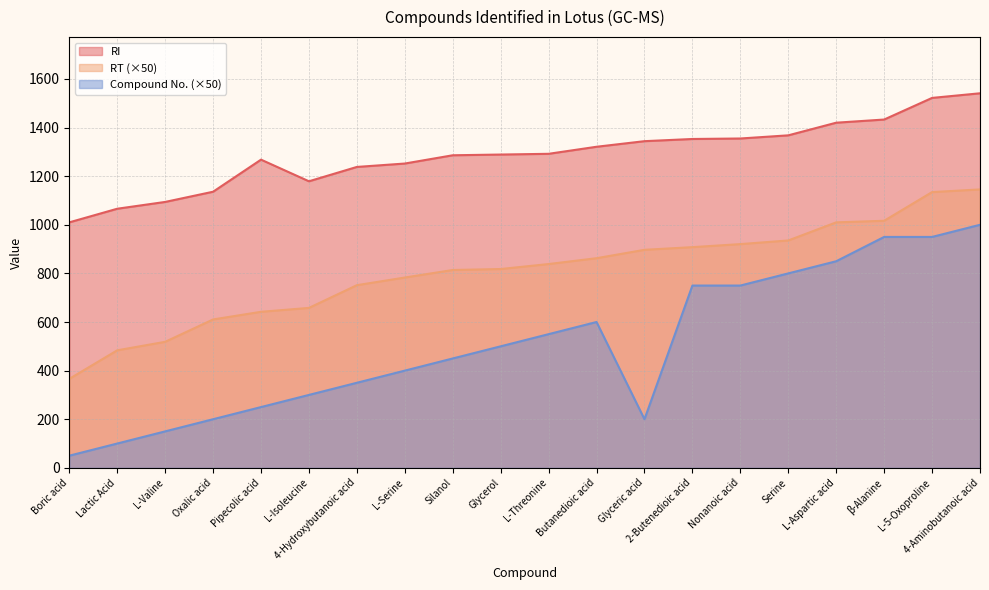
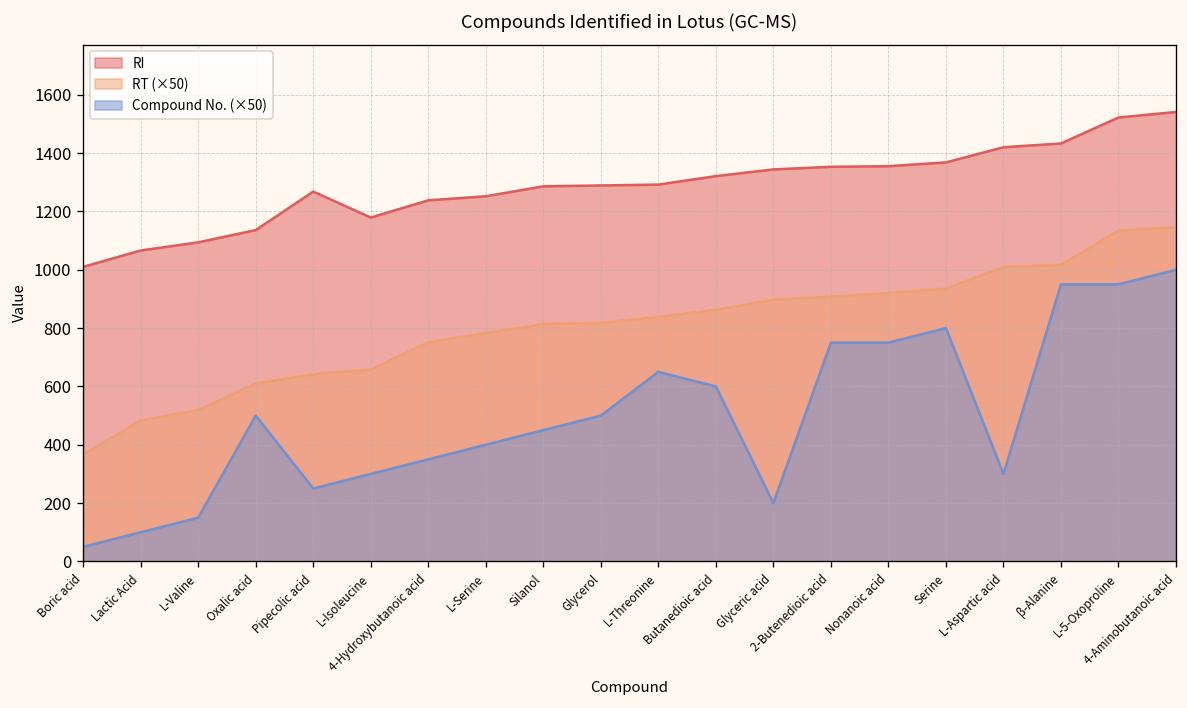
  {
    "Compound No. (×50)": {
      "Boric acid": 50,
      "Lactic Acid": 100,
      "L-Valine": 150,
-     "Oxalic acid": 200,
+     "Oxalic acid": 500,
      "Pipecolic acid": 250,
      "L-Isoleucine": 300,
      "4-Hydroxybutanoic acid": 350,
      "L-Serine": 400,
      "Silanol": 450,
      "Glycerol": 500,
-     "L-Threonine": 550,
+     "L-Threonine": 650,
      "Butanedioic acid": 600,
      "Glyceric acid": 200,
      "2-Butenedioic acid": 750,
      "Nonanoic acid": 750,
      "Serine": 800,
-     "L-Aspartic acid": 850,
+     "L-Aspartic acid": 300,
      "β-Alanine": 950,
      "L-5-Oxoproline": 950,
      "4-Aminobutanoic acid": 1000
    }
  }
